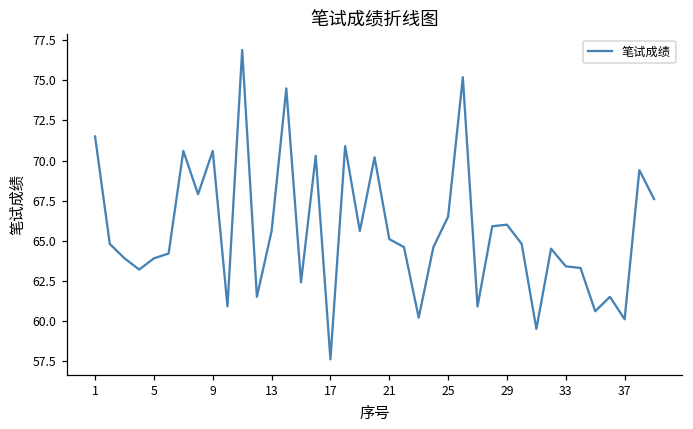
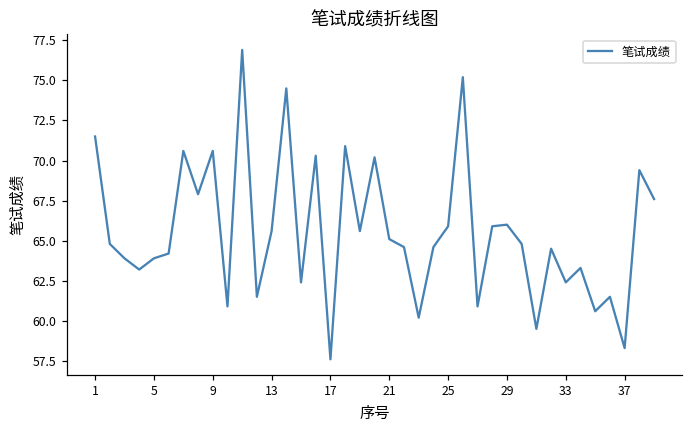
  {
    "1": 71.5,
    "5": 63.9,
    "9": 70.6,
    "13": 65.6,
    "17": 57.6,
    "21": 65.1,
-   "25": 66.5,
+   "25": 65.9,
    "29": 66.0,
-   "33": 63.4,
-   "37": 60.1
+   "33": 62.4,
+   "37": 58.3
  }
